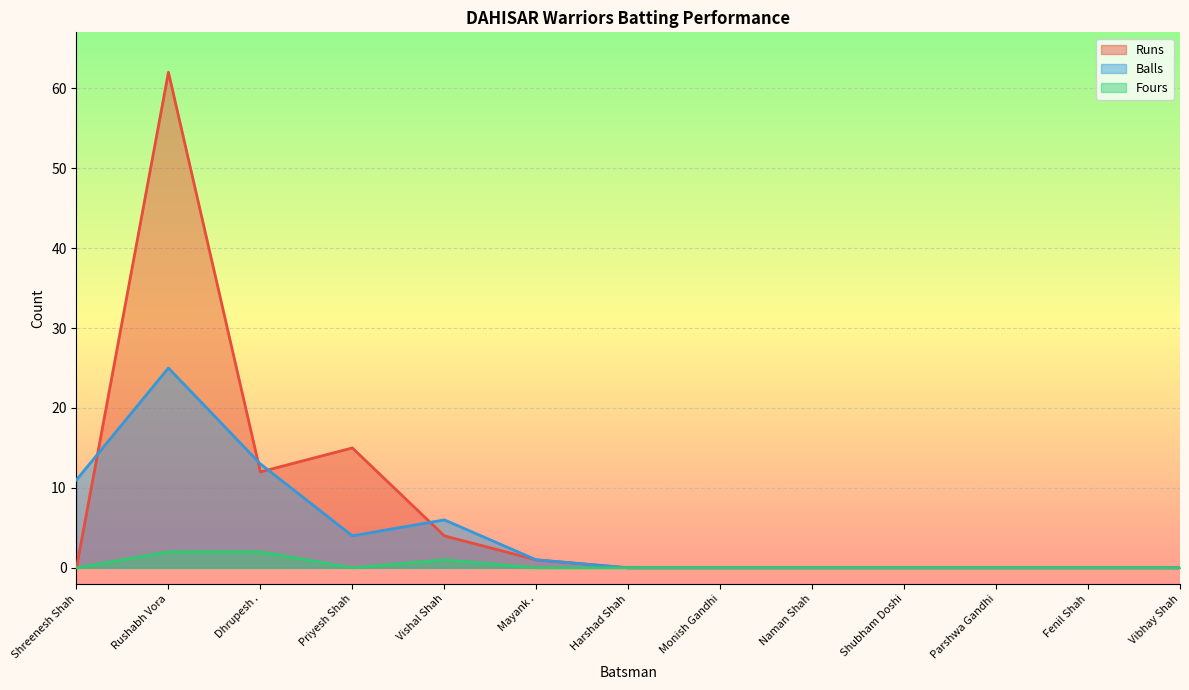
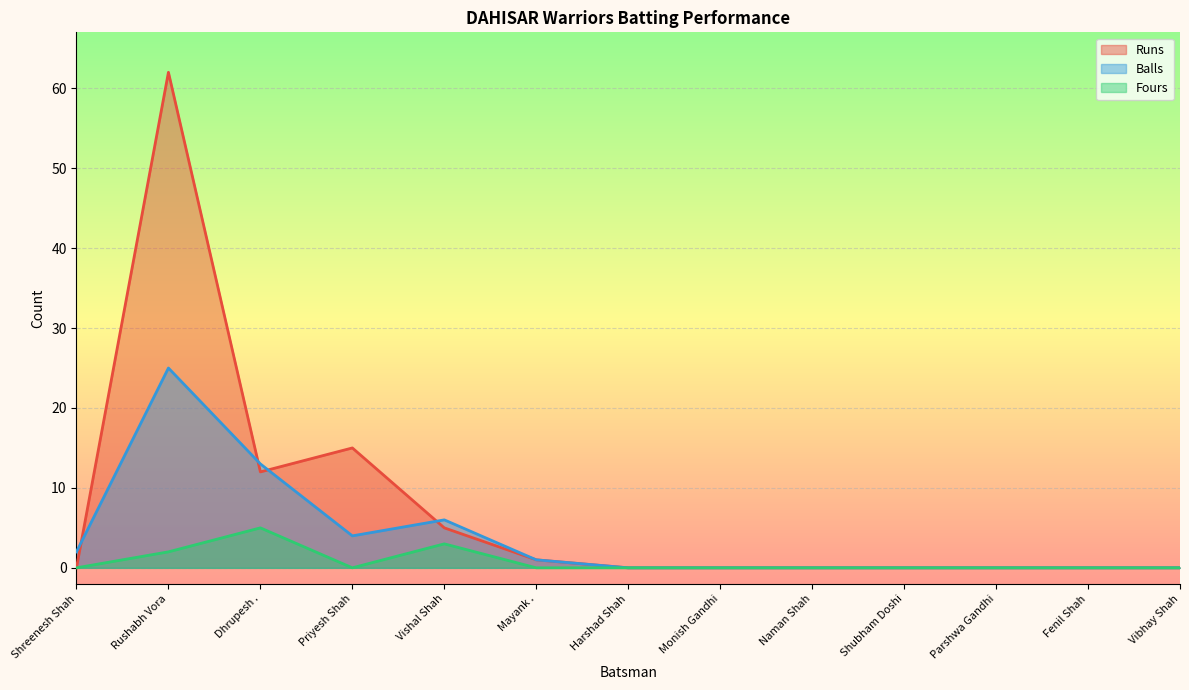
  {
    "Runs": {
      "Rushabh Vora": 62,
      "Dhrupesh .": 12,
      "Priyesh Shah": 15,
-     "Vishal Shah": 4
+     "Vishal Shah": 5
    },
    "Balls": {
-     "Shreenesh Shah": 11,
+     "Shreenesh Shah": 2,
      "Rushabh Vora": 25,
      "Dhrupesh .": 13,
      "Priyesh Shah": 4,
      "Vishal Shah": 6
    },
    "Fours": {
      "Rushabh Vora": 2,
-     "Dhrupesh .": 2,
+     "Dhrupesh .": 5,
      "Priyesh Shah": 0,
-     "Vishal Shah": 1,
+     "Vishal Shah": 3,
      "Mayank .": 0
    }
  }
